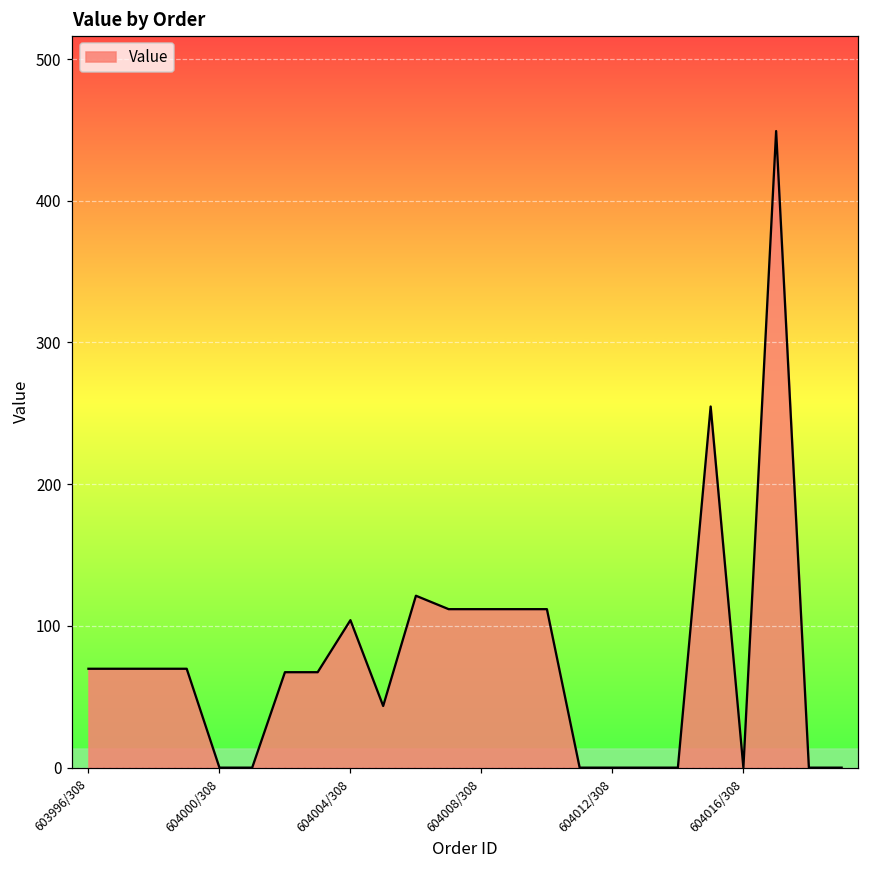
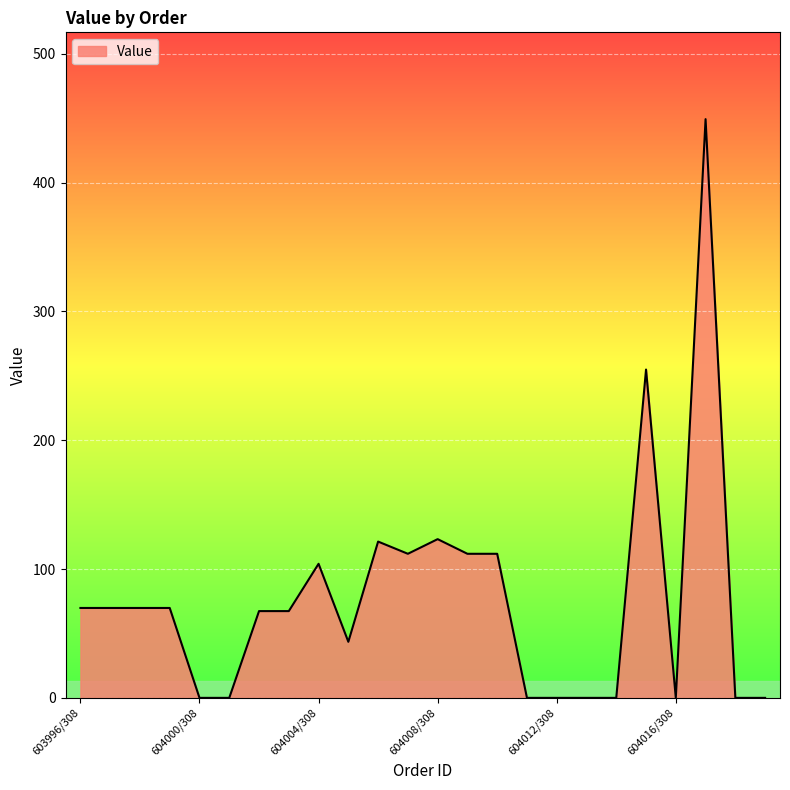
  {
    "603996/308": 70,
    "604004/308": 104,
-   "604008/308": 112
+   "604008/308": 123
  }
